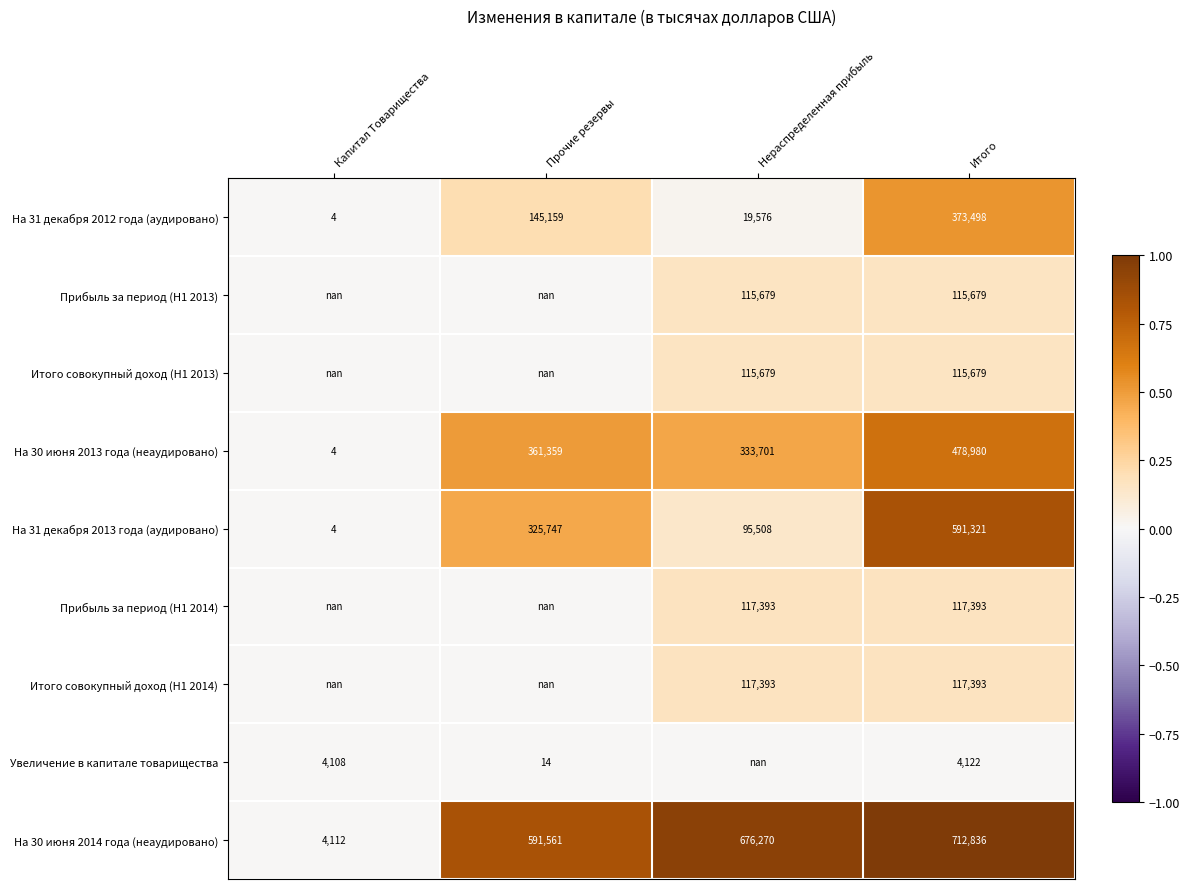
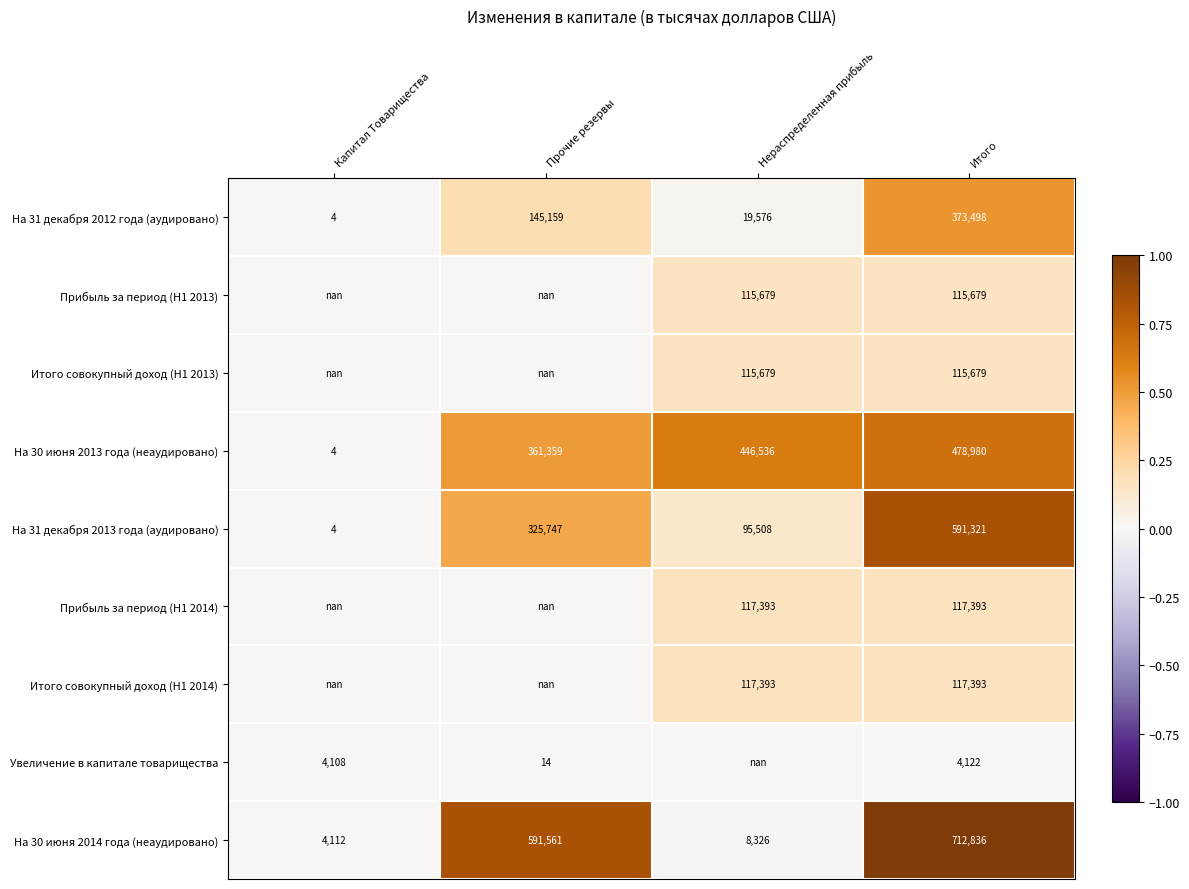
  {
    "На 31 декабря 2012 года (аудировано)": {
      "Капитал Товарищества": "4",
      "Прочие резервы": "145,159",
      "Нераспределенная прибыль": "19,576",
      "Итого": "373,498"
    },
    "Прибыль за период (H1 2013)": {
      "Нераспределенная прибыль": "115,679",
      "Итого": "115,679"
    },
    "Итого совокупный доход (H1 2013)": {
      "Нераспределенная прибыль": "115,679",
      "Итого": "115,679"
    },
    "На 30 июня 2013 года (неаудировано)": {
      "Капитал Товарищества": "4",
      "Прочие резервы": "361,359",
-     "Нераспределенная прибыль": "333,701",
+     "Нераспределенная прибыль": "446,536",
      "Итого": "478,980"
    },
    "На 31 декабря 2013 года (аудировано)": {
      "Капитал Товарищества": "4",
      "Прочие резервы": "325,747",
      "Нераспределенная прибыль": "95,508",
      "Итого": "591,321"
    },
    "Прибыль за период (H1 2014)": {
      "Нераспределенная прибыль": "117,393",
      "Итого": "117,393"
    },
    "Итого совокупный доход (H1 2014)": {
      "Нераспределенная прибыль": "117,393",
      "Итого": "117,393"
    },
    "Увеличение в капитале товарищества": {
      "Капитал Товарищества": "4,108",
      "Прочие резервы": "14",
      "Итого": "4,122"
    },
    "На 30 июня 2014 года (неаудировано)": {
      "Капитал Товарищества": "4,112",
      "Прочие резервы": "591,561",
-     "Нераспределенная прибыль": "676,270",
+     "Нераспределенная прибыль": "8,326",
      "Итого": "712,836"
    }
  }
